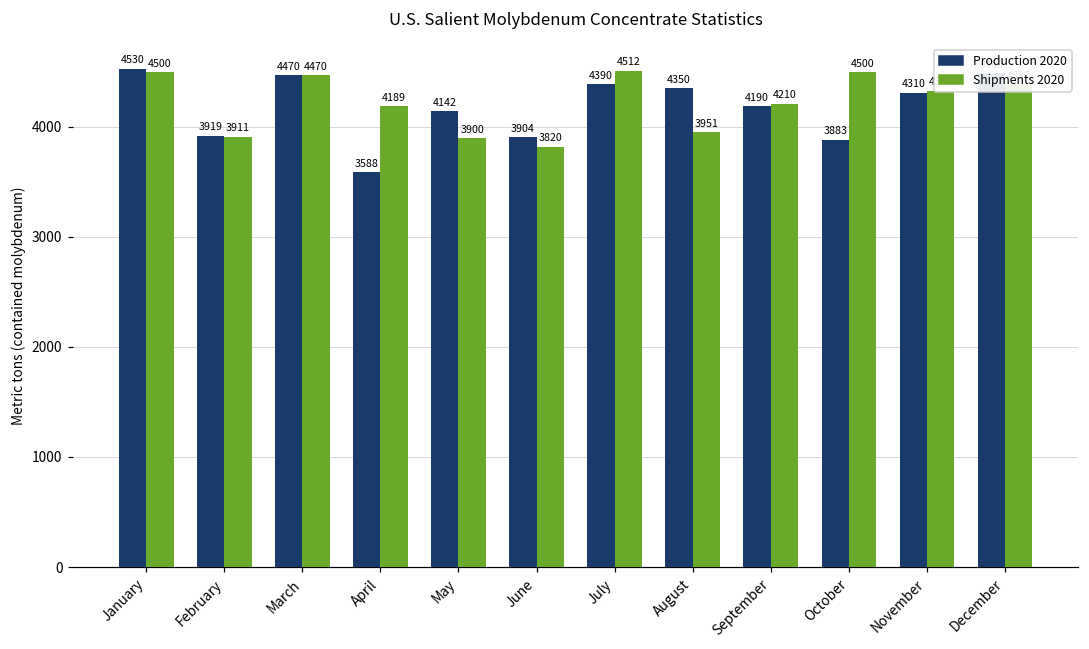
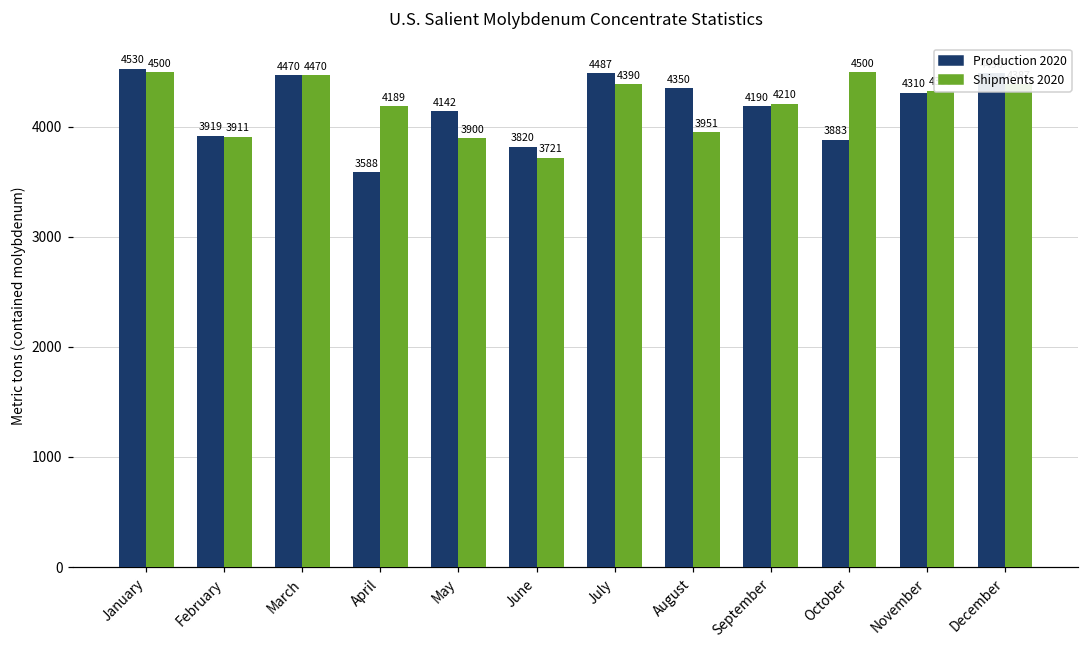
  {
    "Production 2020": {
      "January": 4530,
      "February": 3919,
      "March": 4470,
      "April": 3588,
      "May": 4142,
-     "June": 3904,
-     "July": 4390,
+     "June": 3820,
+     "July": 4487,
      "August": 4350,
      "September": 4190,
      "October": 3883,
      "November": 4310
    },
    "Shipments 2020": {
      "January": 4500,
      "February": 3911,
      "March": 4470,
      "April": 4189,
      "May": 3900,
-     "June": 3820,
-     "July": 4512,
+     "June": 3721,
+     "July": 4390,
      "August": 3951,
      "September": 4210,
      "October": 4500
    }
  }
